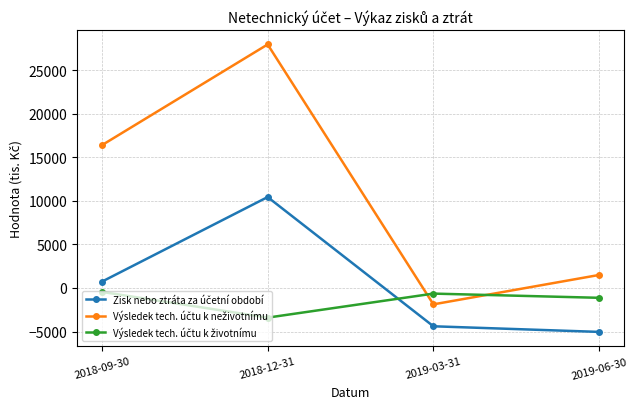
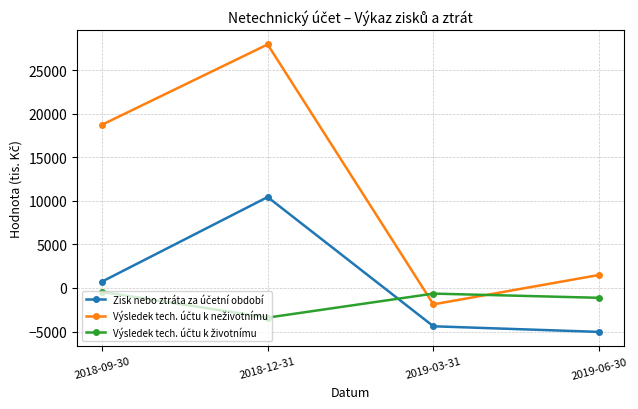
  {
    "Zisk nebo ztráta za účetní období": {
      "2018-09-30": 1000,
      "2018-12-31": 10000,
      "2019-03-31": -4000,
      "2019-06-30": -5000
    },
    "Výsledek tech. účtu k neživotnímu": {
-     "2018-09-30": 16000,
+     "2018-09-30": 19000,
      "2018-12-31": 28000,
      "2019-03-31": -2000,
      "2019-06-30": 1000
    },
    "Výsledek tech. účtu k životnímu": {
      "2019-03-31": -1000,
      "2019-06-30": -1000
    }
  }
